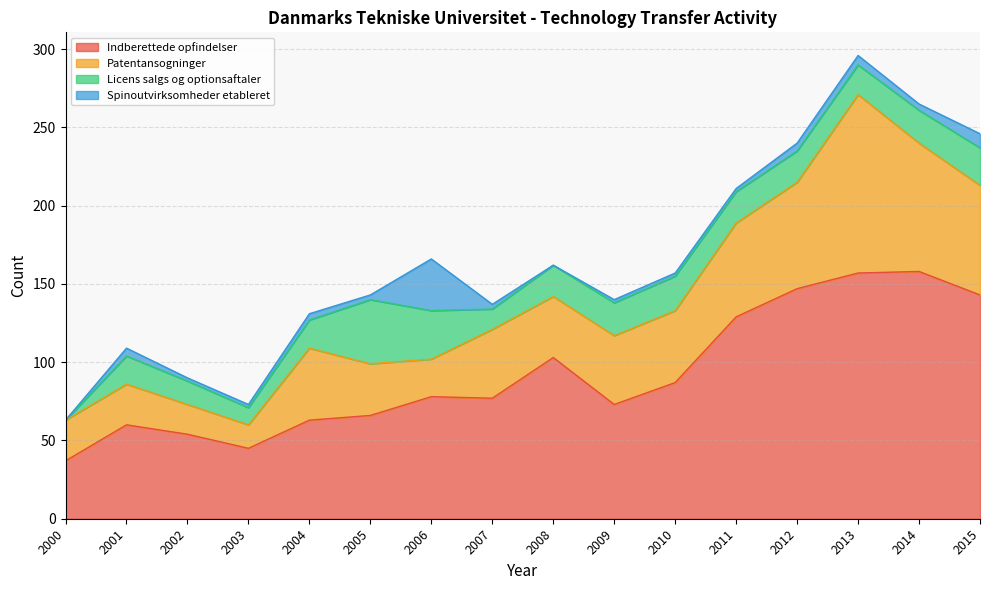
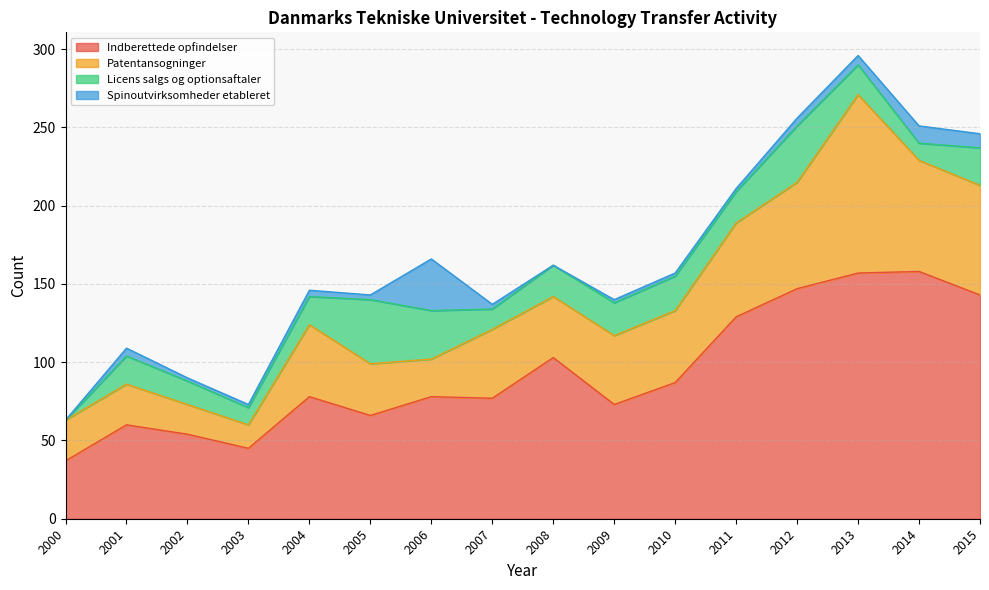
  {
    "Indberettede opfindelser": {
      "2000": 37,
      "2001": 60,
      "2002": 54,
      "2003": 45,
-     "2004": 63,
+     "2004": 78,
      "2005": 66,
      "2006": 78,
      "2007": 77,
      "2008": 103,
      "2009": 73,
      "2010": 87,
      "2011": 129,
      "2012": 147,
      "2013": 157,
      "2014": 158,
      "2015": 143
    },
    "Patentansogninger": {
      "2001": 26,
      "2002": 19,
      "2003": 15,
      "2004": 46,
      "2005": 33,
      "2006": 24,
      "2007": 44,
      "2008": 39,
      "2009": 44,
      "2010": 46,
      "2011": 60,
      "2012": 68,
      "2013": 114,
-     "2014": 82,
+     "2014": 71,
      "2015": 70
    },
    "Licens salgs og optionsaftaler": {
      "2001": 18,
      "2002": 15,
      "2003": 11,
      "2004": 18,
      "2005": 41,
      "2006": 31,
      "2007": 13,
      "2009": 21,
      "2010": 22,
      "2011": 20,
-     "2012": 20,
+     "2012": 36,
      "2013": 19,
-     "2014": 21,
+     "2014": 11,
      "2015": 24
    },
    "Spinoutvirksomheder etableret": {
      "2001": 5,
      "2002": 2,
      "2003": 2,
      "2004": 4,
      "2005": 3,
      "2006": 33,
      "2007": 3,
      "2009": 2,
      "2010": 2,
      "2011": 2,
      "2012": 5,
      "2013": 6,
-     "2014": 4,
+     "2014": 11,
      "2015": 9
    }
  }
